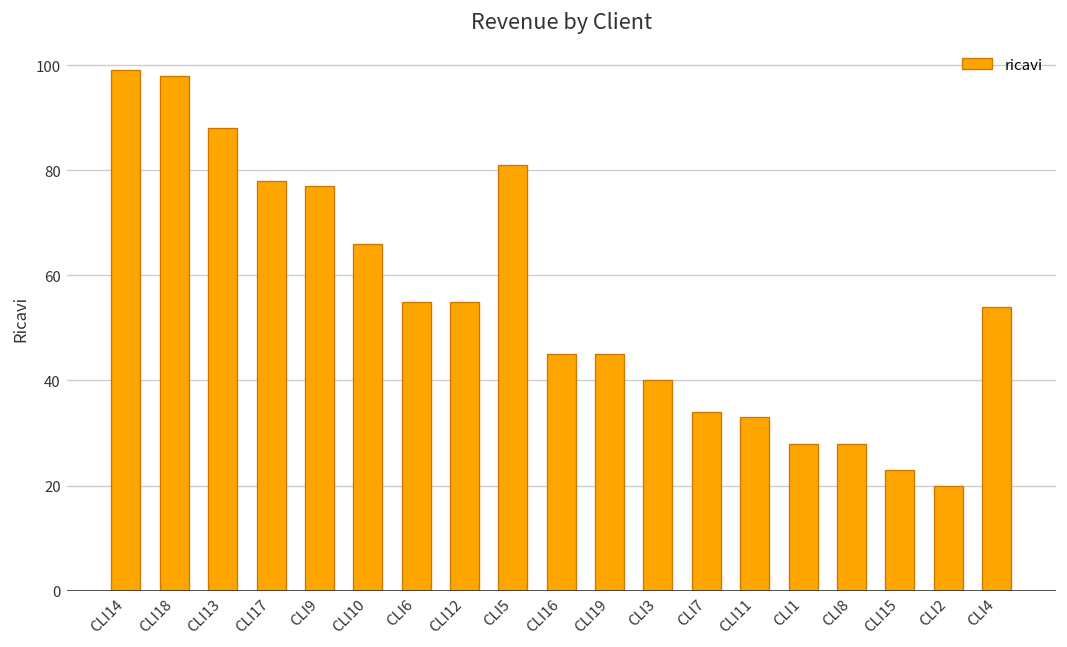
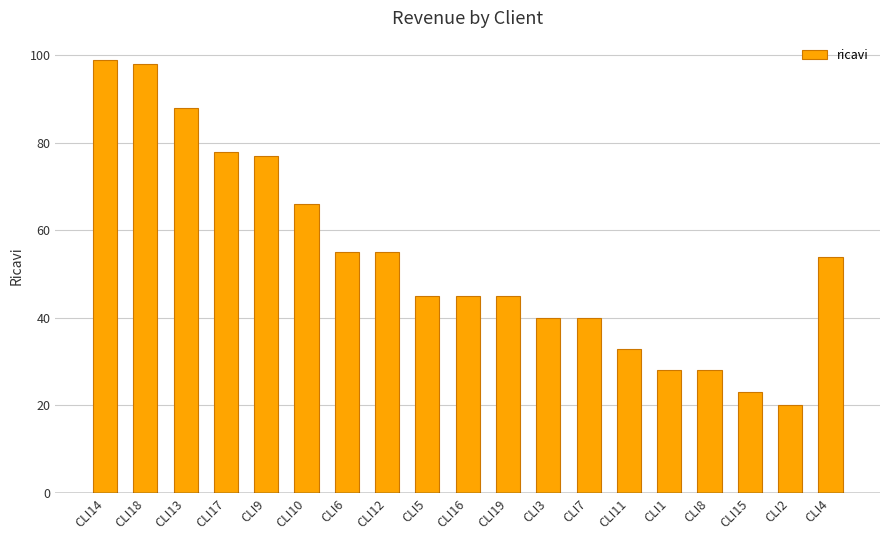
  {
    "CLI14": 99,
    "CLI18": 98,
    "CLI13": 88,
    "CLI17": 78,
    "CLI9": 77,
    "CLI10": 66,
    "CLI6": 55,
    "CLI12": 55,
-   "CLI5": 81,
+   "CLI5": 45,
    "CLI16": 45,
    "CLI19": 45,
    "CLI3": 40,
-   "CLI7": 34,
+   "CLI7": 40,
    "CLI11": 33,
    "CLI1": 28,
    "CLI8": 28,
    "CLI15": 23,
    "CLI2": 20,
    "CLI4": 54
  }
